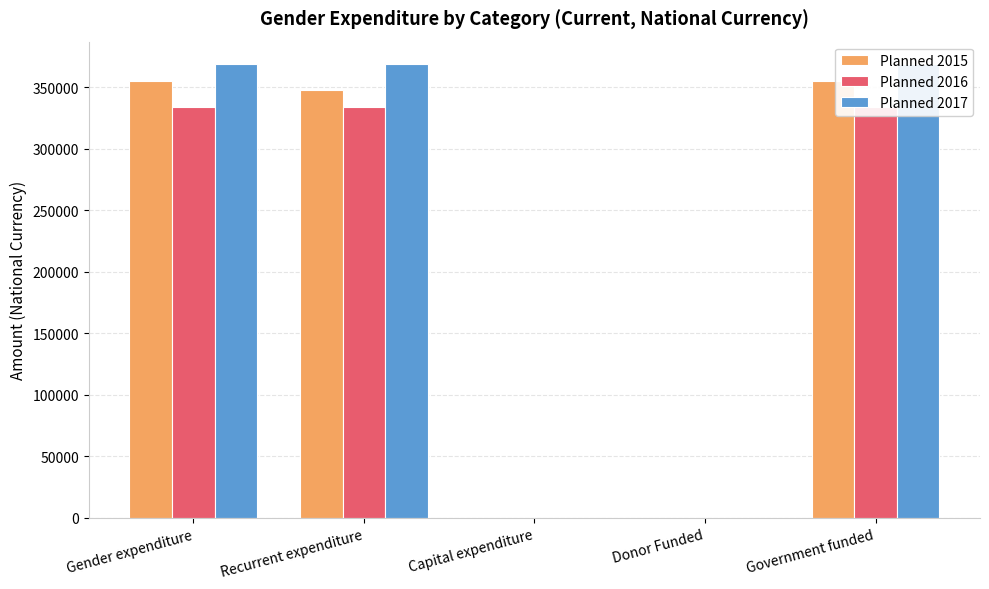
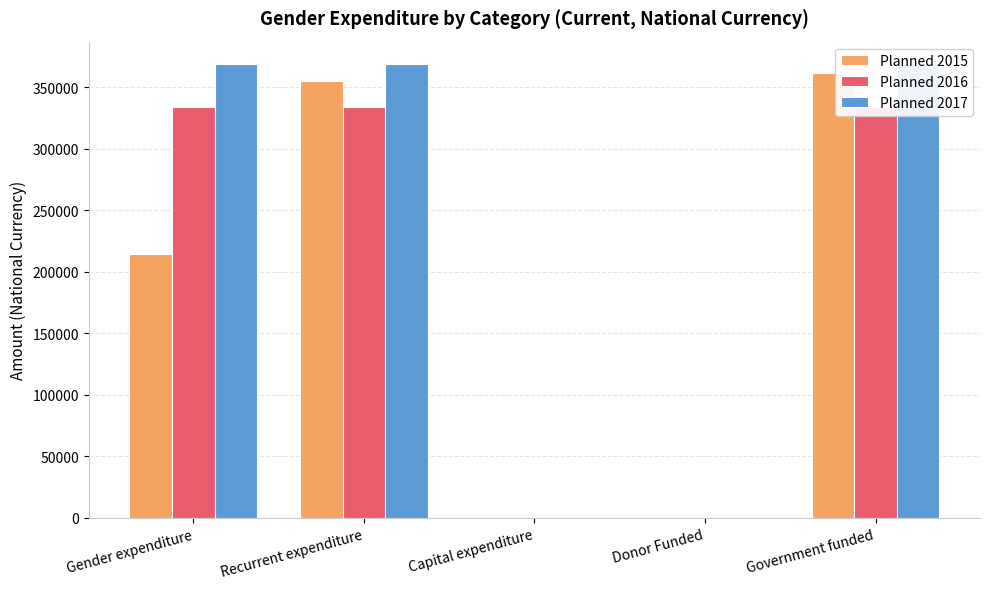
  {
    "Planned 2015": {
-     "Gender expenditure": 355000,
-     "Recurrent expenditure": 348000,
+     "Gender expenditure": 214000,
+     "Recurrent expenditure": 355000,
      "Capital expenditure": 0,
      "Donor Funded": 0,
-     "Government funded": 355000
+     "Government funded": 362000
    },
    "Planned 2016": {
      "Gender expenditure": 334000,
      "Recurrent expenditure": 334000,
      "Capital expenditure": 0,
      "Donor Funded": 0
    },
    "Planned 2017": {
      "Gender expenditure": 369000,
      "Recurrent expenditure": 369000,
      "Capital expenditure": 0,
      "Donor Funded": 0
    }
  }
